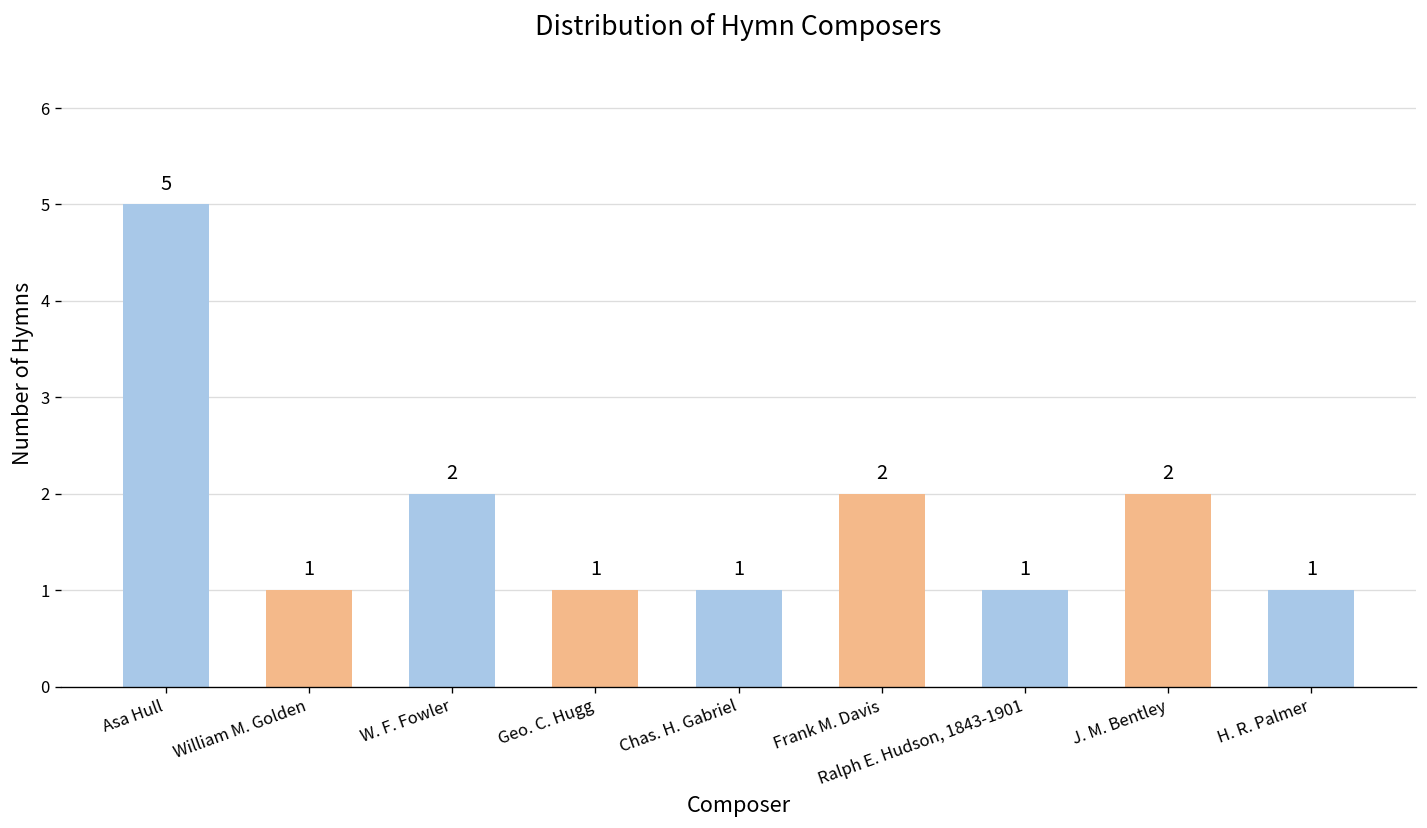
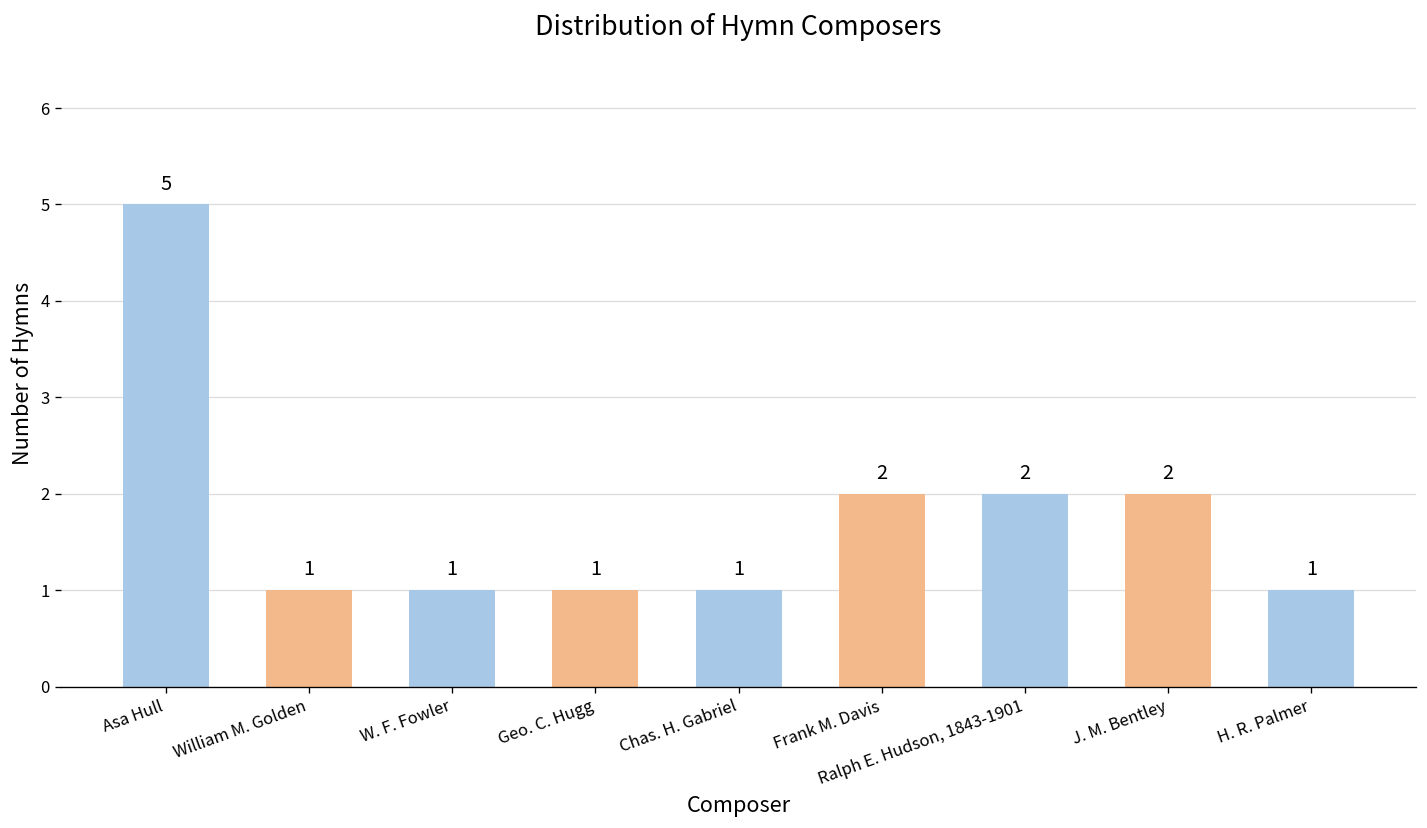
  {
    "Asa Hull": 5,
    "William M. Golden": 1,
-   "W. F. Fowler": 2,
+   "W. F. Fowler": 1,
    "Geo. C. Hugg": 1,
    "Chas. H. Gabriel": 1,
    "Frank M. Davis": 2,
-   "Ralph E. Hudson, 1843-1901": 1,
+   "Ralph E. Hudson, 1843-1901": 2,
    "J. M. Bentley": 2,
    "H. R. Palmer": 1
  }
